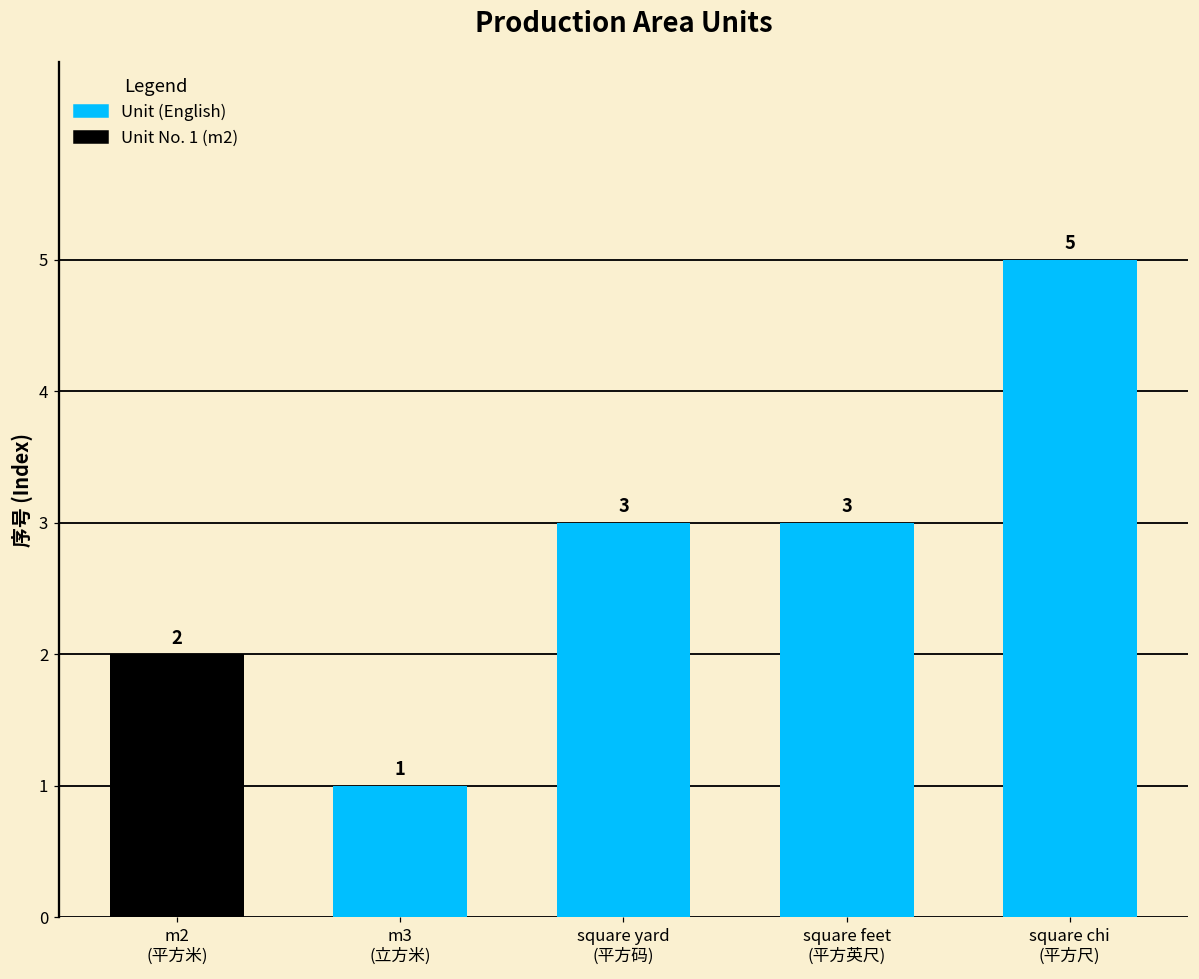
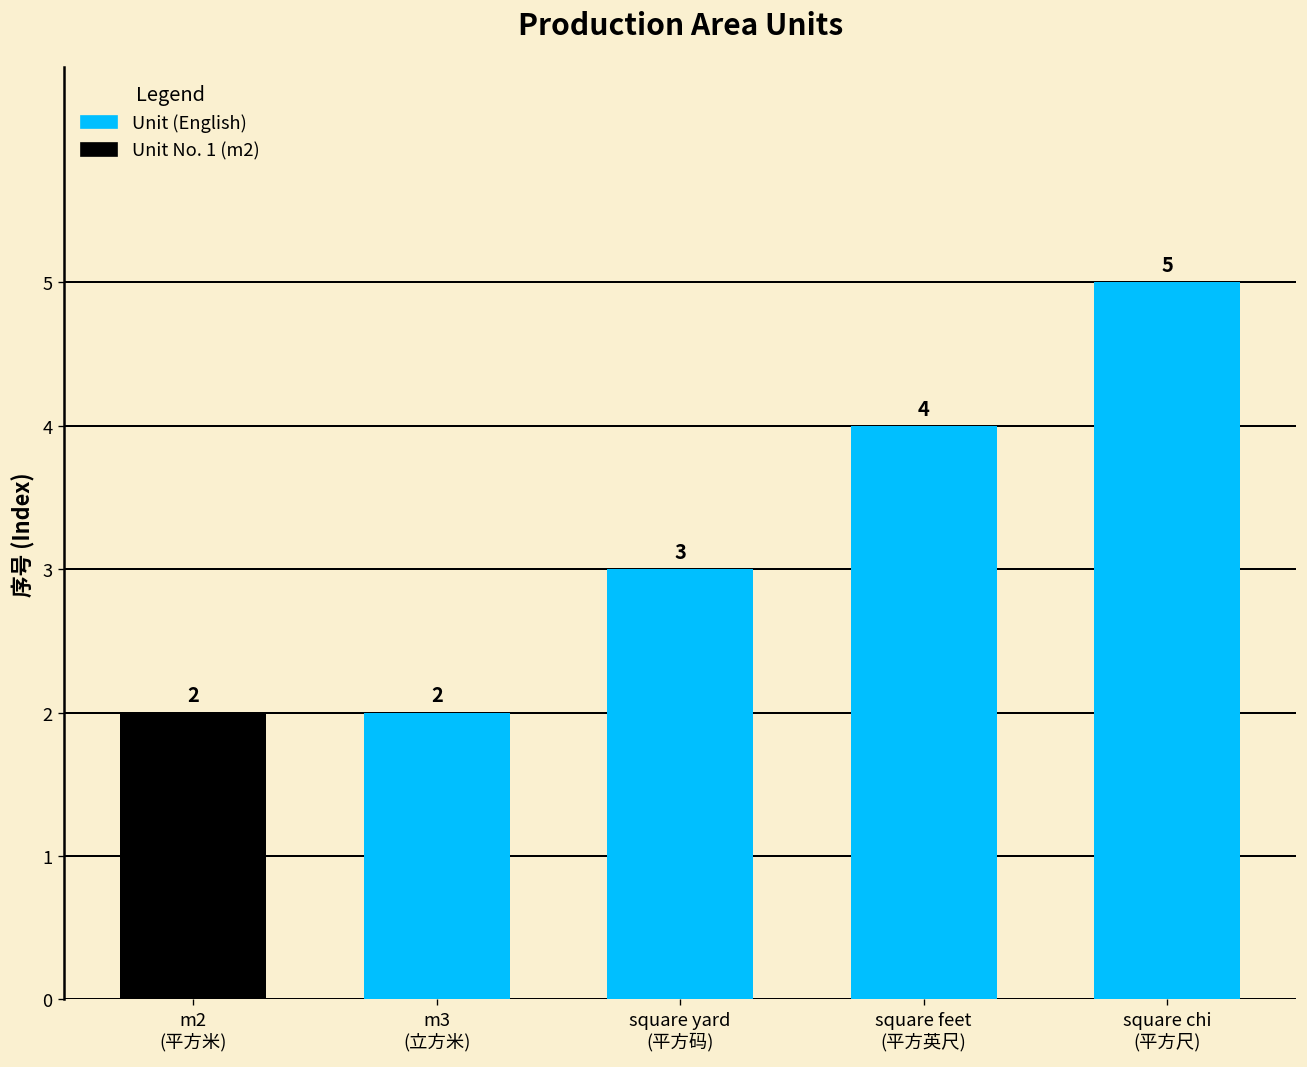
  {
    "m2 (平方米)": 2,
-   "m3 (立方米)": 1,
+   "m3 (立方米)": 2,
    "square yard (平方码)": 3,
-   "square feet (平方英尺)": 3,
+   "square feet (平方英尺)": 4,
    "square chi (平方尺)": 5
  }
